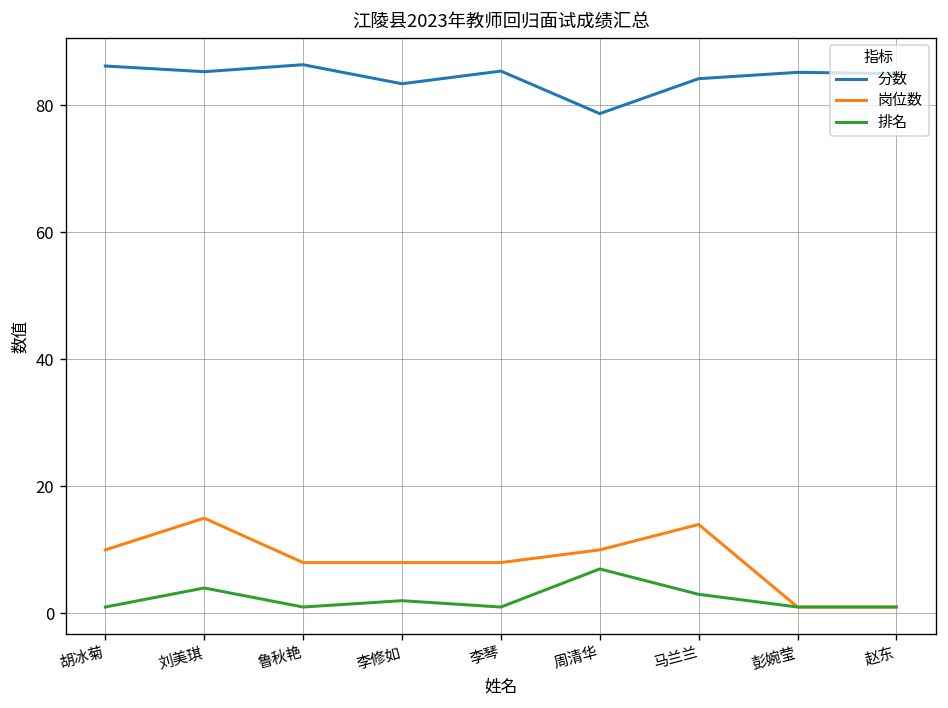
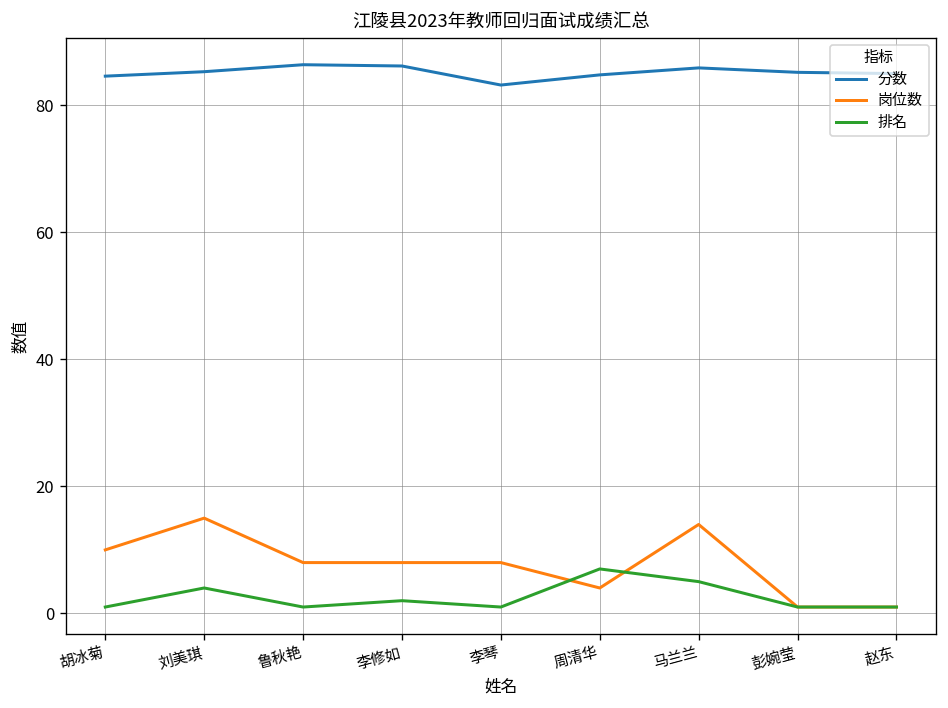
  {
    "分数": {
-     "胡冰菊": 86,
+     "胡冰菊": 85,
      "刘美琪": 85,
      "鲁秋艳": 86,
-     "李修如": 83,
-     "李琴": 85,
-     "周清华": 79,
-     "马兰兰": 84,
+     "李修如": 86,
+     "李琴": 83,
+     "周清华": 85,
+     "马兰兰": 86,
      "彭婉莹": 85
    },
    "岗位数": {
      "胡冰菊": 10,
      "刘美琪": 15,
      "鲁秋艳": 8,
      "李修如": 8,
      "李琴": 8,
-     "周清华": 10,
+     "周清华": 4,
      "马兰兰": 14
    },
    "排名": {
      "胡冰菊": 1,
      "刘美琪": 4,
      "鲁秋艳": 1,
      "李修如": 2,
      "李琴": 1,
      "周清华": 7,
-     "马兰兰": 3
+     "马兰兰": 5
    }
  }
